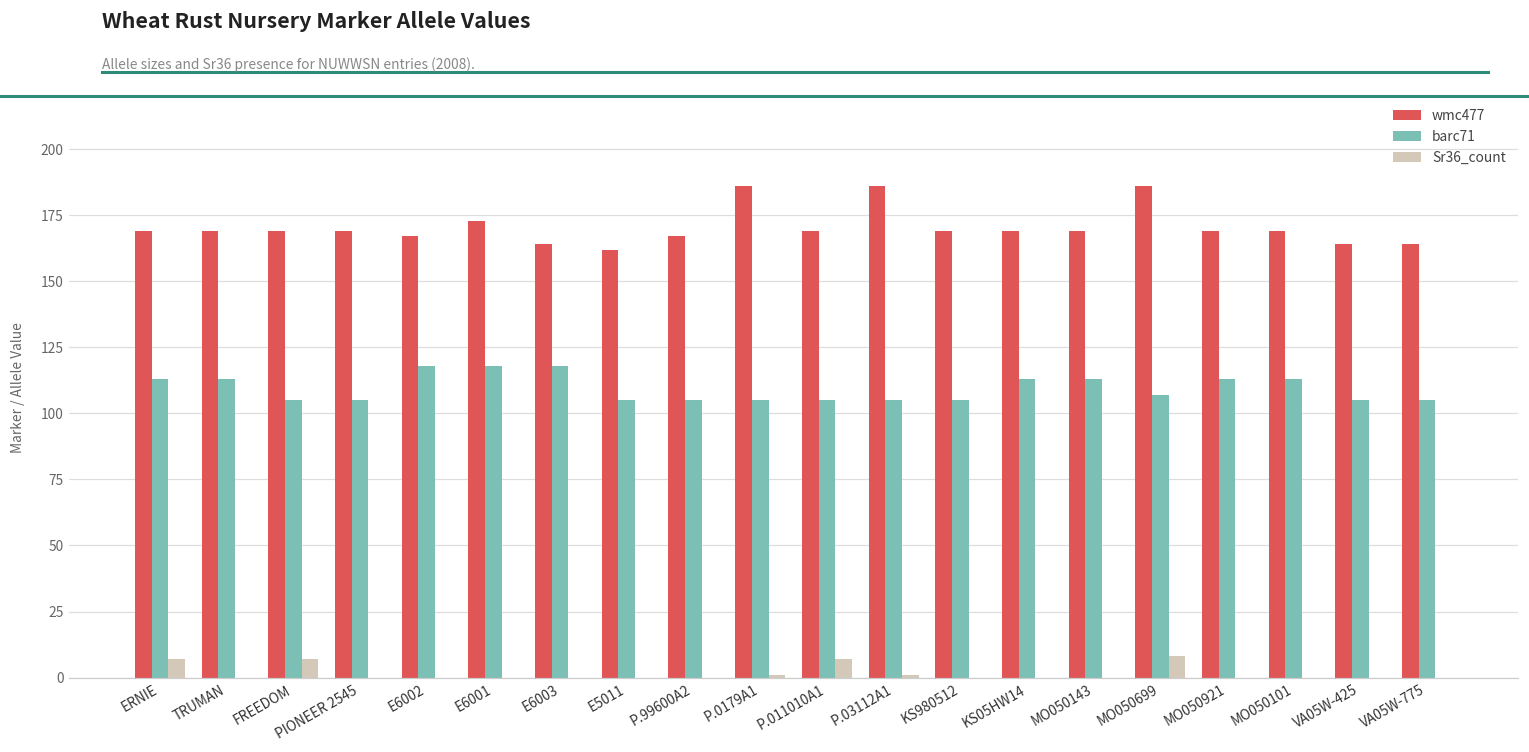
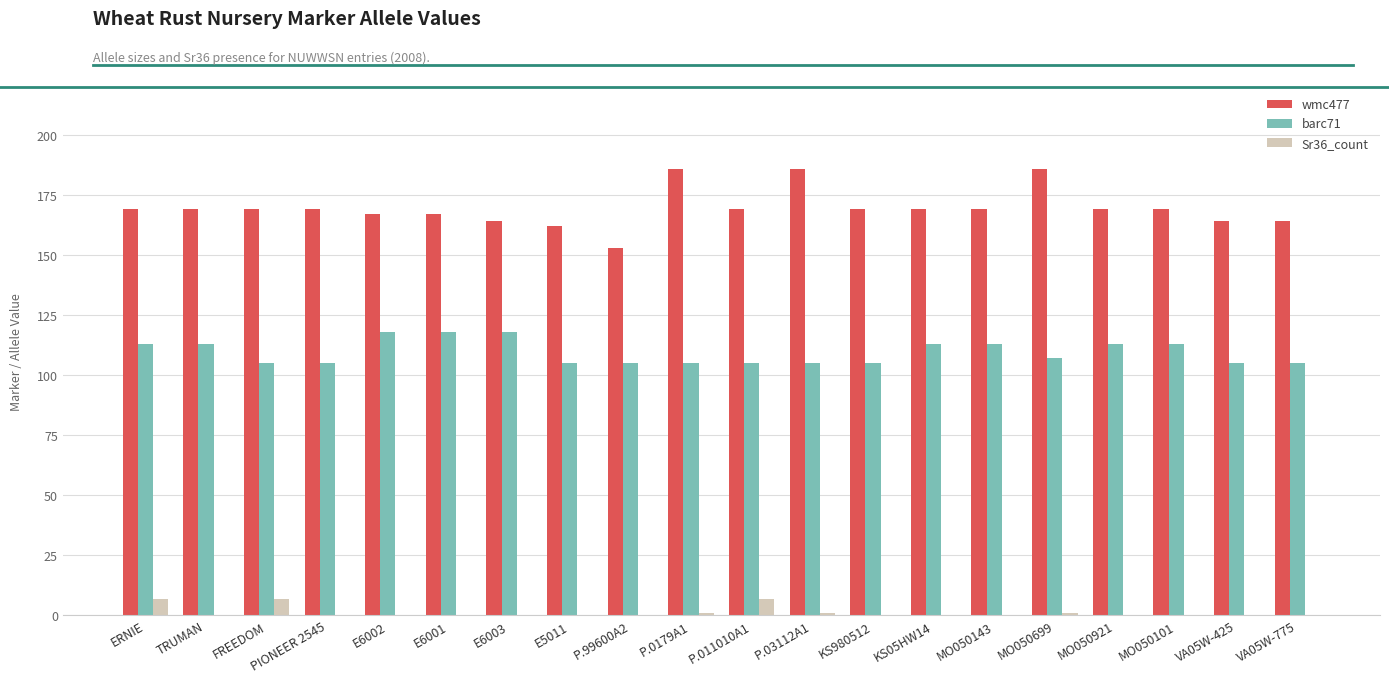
  {
    "wmc477": {
      "ERNIE": 169,
      "TRUMAN": 169,
      "FREEDOM": 169,
      "PIONEER 2545": 169,
      "E6002": 167,
-     "E6001": 173,
+     "E6001": 167,
      "E6003": 164,
      "E5011": 162,
-     "P.99600A2": 167,
+     "P.99600A2": 153,
      "P.0179A1": 186,
      "P.011010A1": 169,
      "P.03112A1": 186,
      "KS980512": 169,
      "KS05HW14": 169,
      "MO050143": 169,
      "MO050699": 186,
      "MO050921": 169,
      "MO050101": 169,
      "VA05W-425": 164,
      "VA05W-775": 164
    },
    "barc71": {
      "ERNIE": 113,
      "TRUMAN": 113,
      "FREEDOM": 105,
      "PIONEER 2545": 105,
      "E6002": 118,
      "E6001": 118,
      "E6003": 118,
      "E5011": 105,
      "P.99600A2": 105,
      "P.0179A1": 105,
      "P.011010A1": 105,
      "P.03112A1": 105,
      "KS980512": 105,
      "KS05HW14": 113,
      "MO050143": 113,
      "MO050699": 107,
      "MO050921": 113,
      "MO050101": 113,
      "VA05W-425": 105,
      "VA05W-775": 105
    },
    "Sr36_count": {
      "ERNIE": 7,
      "TRUMAN": 0,
      "FREEDOM": 7,
      "PIONEER 2545": 0,
      "E6002": 0,
      "E6001": 0,
      "E6003": 0,
      "E5011": 0,
      "P.99600A2": 0,
      "P.011010A1": 7,
      "KS980512": 0,
      "KS05HW14": 0,
      "MO050143": 0,
-     "MO050699": 8,
+     "MO050699": 1,
      "MO050921": 0,
      "MO050101": 0,
      "VA05W-425": 0,
      "VA05W-775": 0
    }
  }
